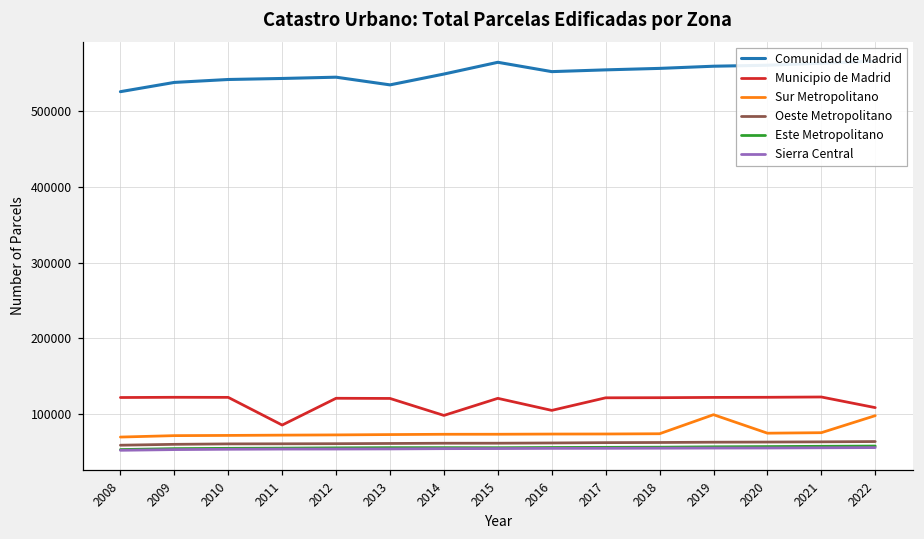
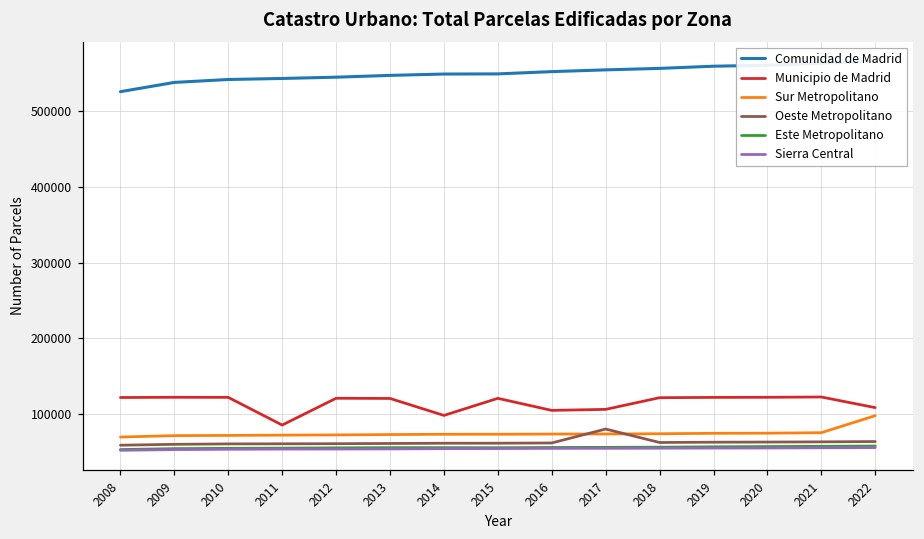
  {
    "Comunidad de Madrid": {
      "2008": 530000,
      "2009": 540000,
      "2010": 540000,
      "2011": 540000,
      "2012": 550000,
-     "2013": 540000,
+     "2013": 550000,
      "2014": 550000,
-     "2015": 570000,
+     "2015": 550000,
      "2016": 550000,
      "2017": 560000,
      "2018": 560000,
      "2019": 560000
    },
    "Municipio de Madrid": {
      "2008": 120000,
      "2009": 120000,
      "2010": 120000,
      "2011": 90000,
      "2012": 120000,
      "2013": 120000,
      "2014": 100000,
      "2015": 120000,
      "2016": 100000,
-     "2017": 120000,
+     "2017": 110000,
      "2018": 120000,
      "2019": 120000,
      "2020": 120000,
      "2021": 120000,
      "2022": 110000
    },
    "Sur Metropolitano": {
      "2008": 70000,
      "2009": 70000,
      "2010": 70000,
      "2011": 70000,
      "2012": 70000,
      "2013": 70000,
      "2014": 70000,
      "2015": 70000,
      "2016": 70000,
      "2017": 70000,
      "2018": 70000,
-     "2019": 100000,
+     "2019": 70000,
      "2020": 70000,
      "2021": 80000,
      "2022": 100000
    },
    "Oeste Metropolitano": {
      "2008": 60000,
      "2009": 60000,
      "2010": 60000,
      "2011": 60000,
      "2012": 60000,
      "2013": 60000,
      "2014": 60000,
      "2015": 60000,
      "2016": 60000,
-     "2017": 60000,
+     "2017": 80000,
      "2018": 60000,
      "2019": 60000,
      "2020": 60000,
      "2021": 60000,
      "2022": 60000
    }
  }
